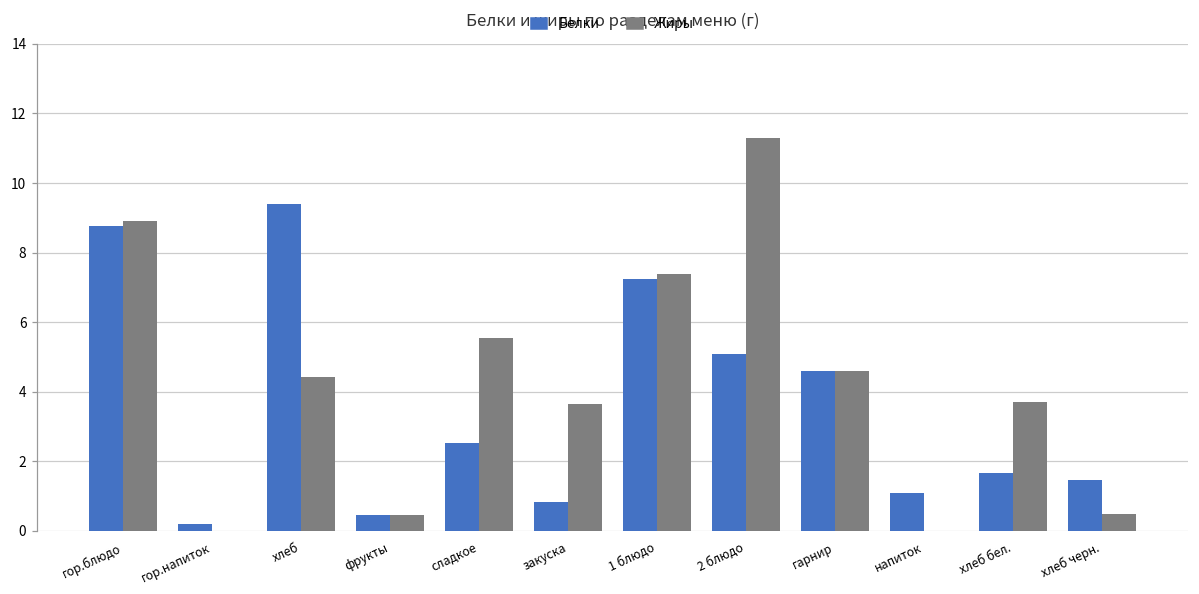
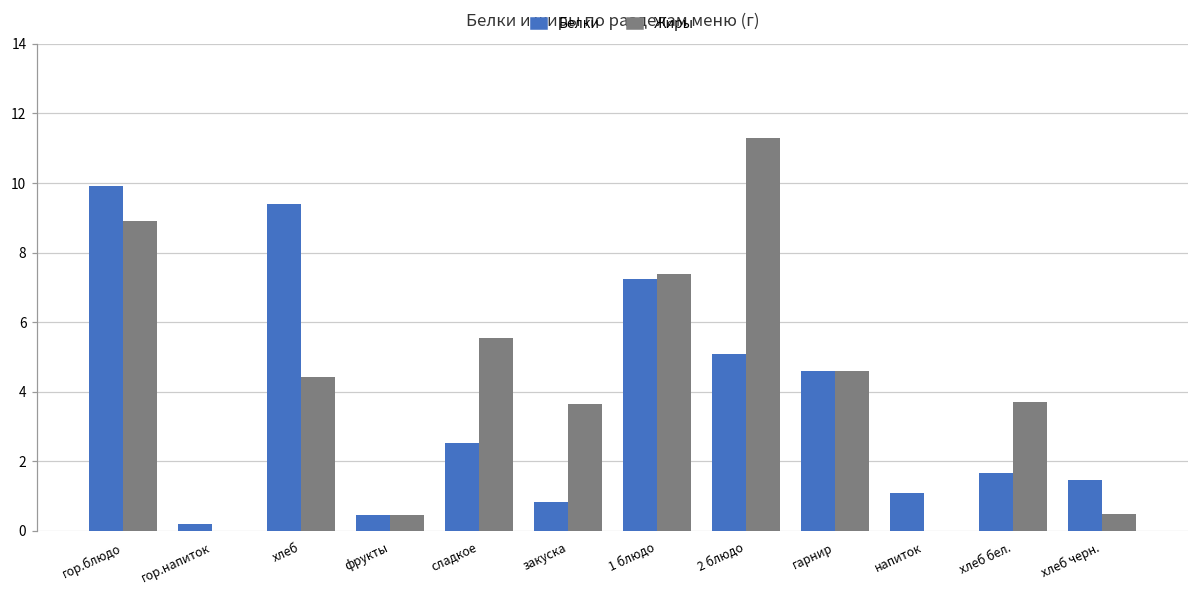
  {
    "Белки": {
-     "гор.блюдо": 8.8,
+     "гор.блюдо": 9.9,
      "гор.напиток": 0.2,
      "хлеб": 9.4,
      "фрукты": 0.5,
      "сладкое": 2.5,
      "закуска": 0.8,
      "1 блюдо": 7.2,
      "2 блюдо": 5.1,
      "гарнир": 4.6,
      "напиток": 1.1,
      "хлеб бел.": 1.7,
      "хлеб черн.": 1.5
    },
    "Жиры": {
      "гор.блюдо": 8.9,
      "гор.напиток": 0.0,
      "хлеб": 4.4,
      "фрукты": 0.5,
      "сладкое": 5.5,
      "закуска": 3.7,
      "1 блюдо": 7.4,
      "2 блюдо": 11.3,
      "гарнир": 4.6,
      "напиток": 0.0,
      "хлеб бел.": 3.7,
      "хлеб черн.": 0.5
    }
  }
